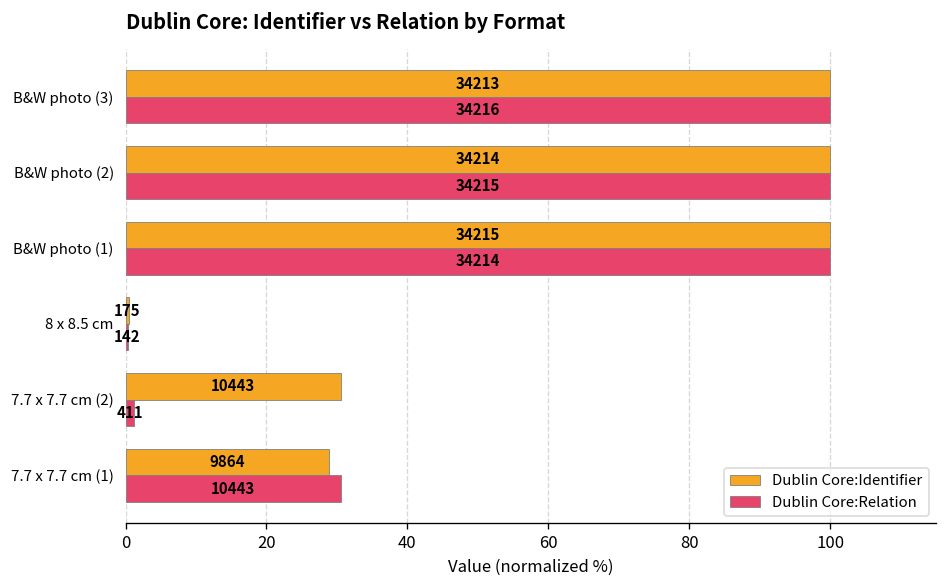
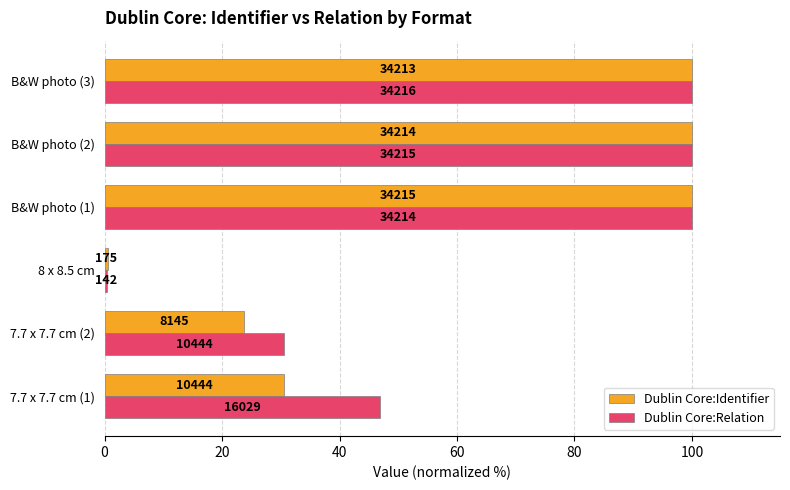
  {
    "Dublin Core:Identifier": {
-     "7.7 x 7.7 cm (2)": 10443,
-     "7.7 x 7.7 cm (1)": 9864
+     "7.7 x 7.7 cm (2)": 8145,
+     "7.7 x 7.7 cm (1)": 10444
    },
    "Dublin Core:Relation": {
-     "7.7 x 7.7 cm (2)": 411,
-     "7.7 x 7.7 cm (1)": 10443
+     "7.7 x 7.7 cm (2)": 10444,
+     "7.7 x 7.7 cm (1)": 16029
    }
  }
